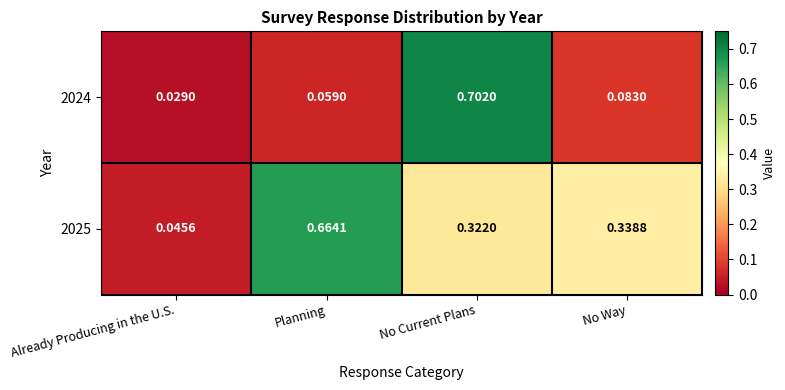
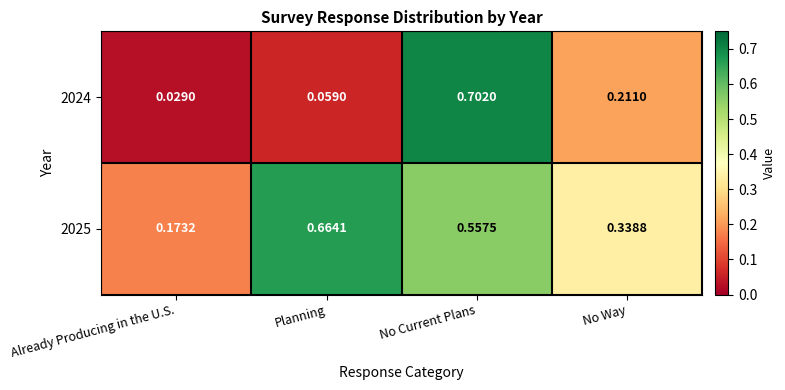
  {
    "2024": {
      "Already Producing in the U.S.": 0.0290,
      "Planning": 0.0590,
      "No Current Plans": 0.7020,
-     "No Way": 0.0830
+     "No Way": 0.2110
    },
    "2025": {
-     "Already Producing in the U.S.": 0.0456,
+     "Already Producing in the U.S.": 0.1732,
      "Planning": 0.6641,
-     "No Current Plans": 0.3220,
+     "No Current Plans": 0.5575,
      "No Way": 0.3388
    }
  }
